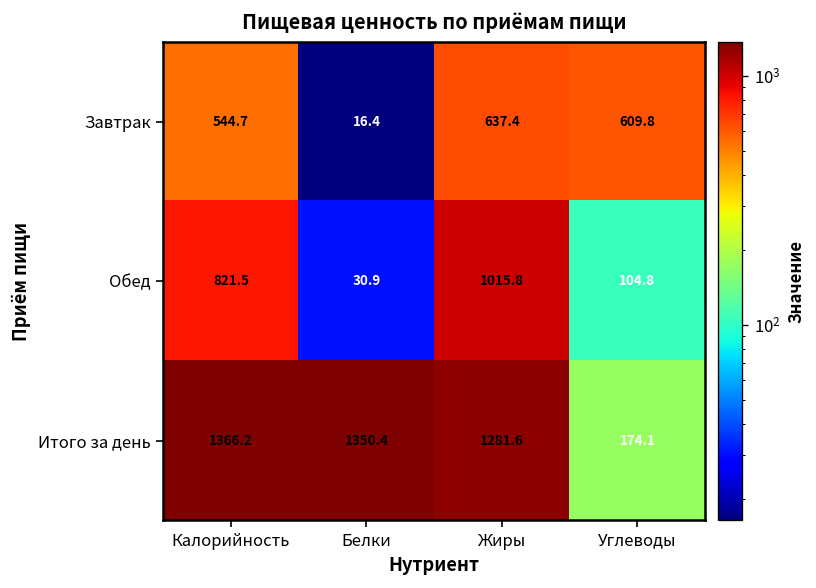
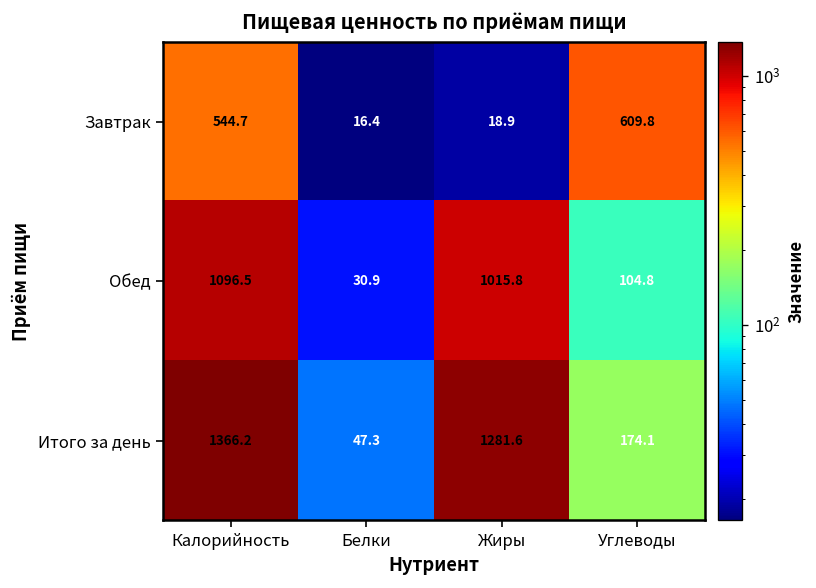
  {
    "Завтрак": {
      "Калорийность": 544.7,
      "Белки": 16.4,
-     "Жиры": 637.4,
+     "Жиры": 18.9,
      "Углеводы": 609.8
    },
    "Обед": {
-     "Калорийность": 821.5,
+     "Калорийность": 1096.5,
      "Белки": 30.9,
      "Жиры": 1015.8,
      "Углеводы": 104.8
    },
    "Итого за день": {
      "Калорийность": 1366.2,
-     "Белки": 1350.4,
+     "Белки": 47.3,
      "Жиры": 1281.6,
      "Углеводы": 174.1
    }
  }
